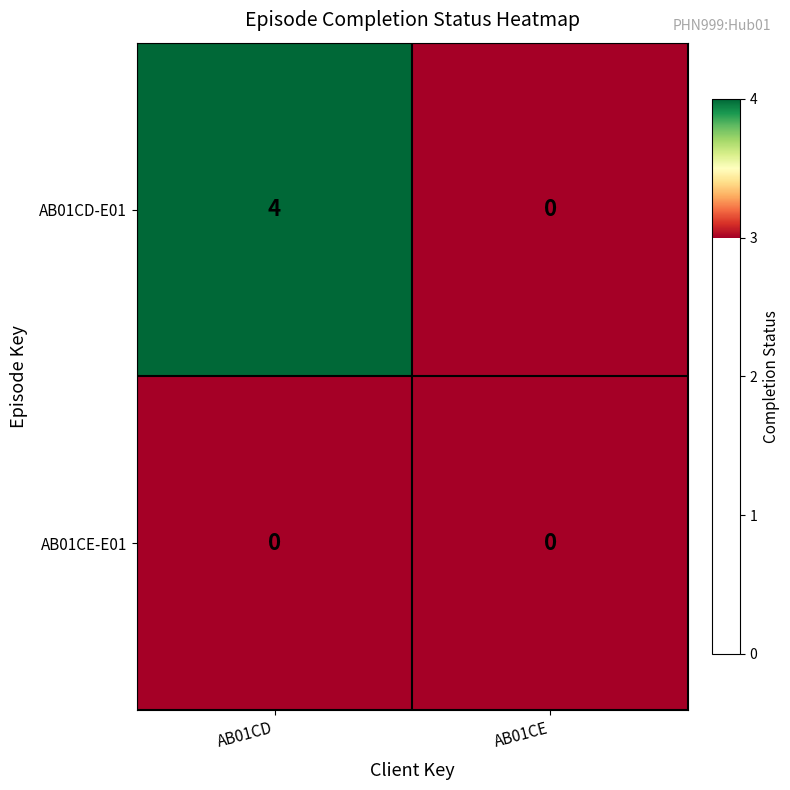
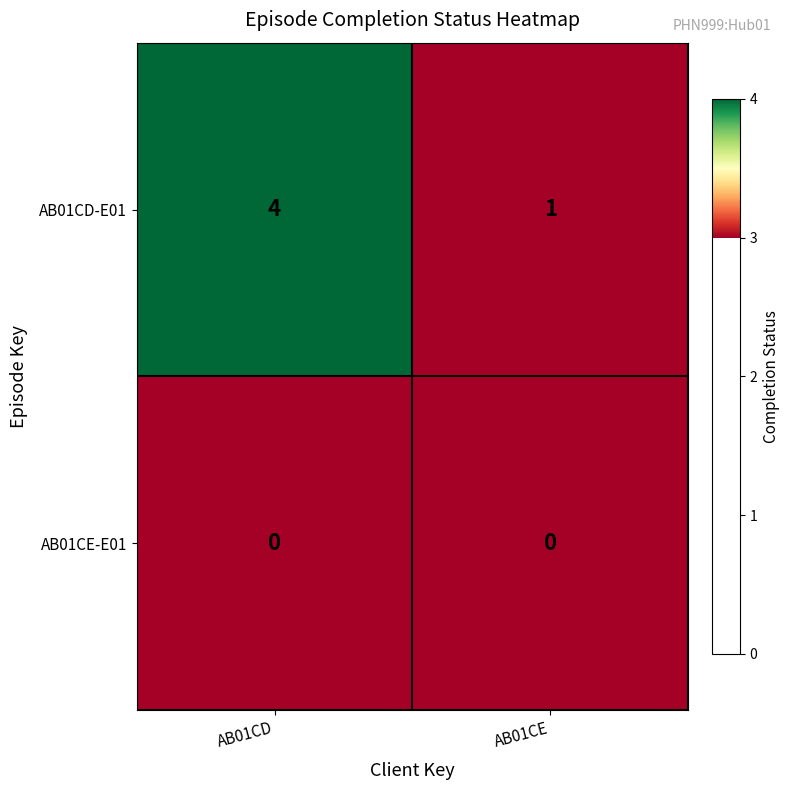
  {
    "AB01CD-E01": {
      "AB01CD": 4,
-     "AB01CE": 0
+     "AB01CE": 1
    },
    "AB01CE-E01": {
      "AB01CD": 0,
      "AB01CE": 0
    }
  }
